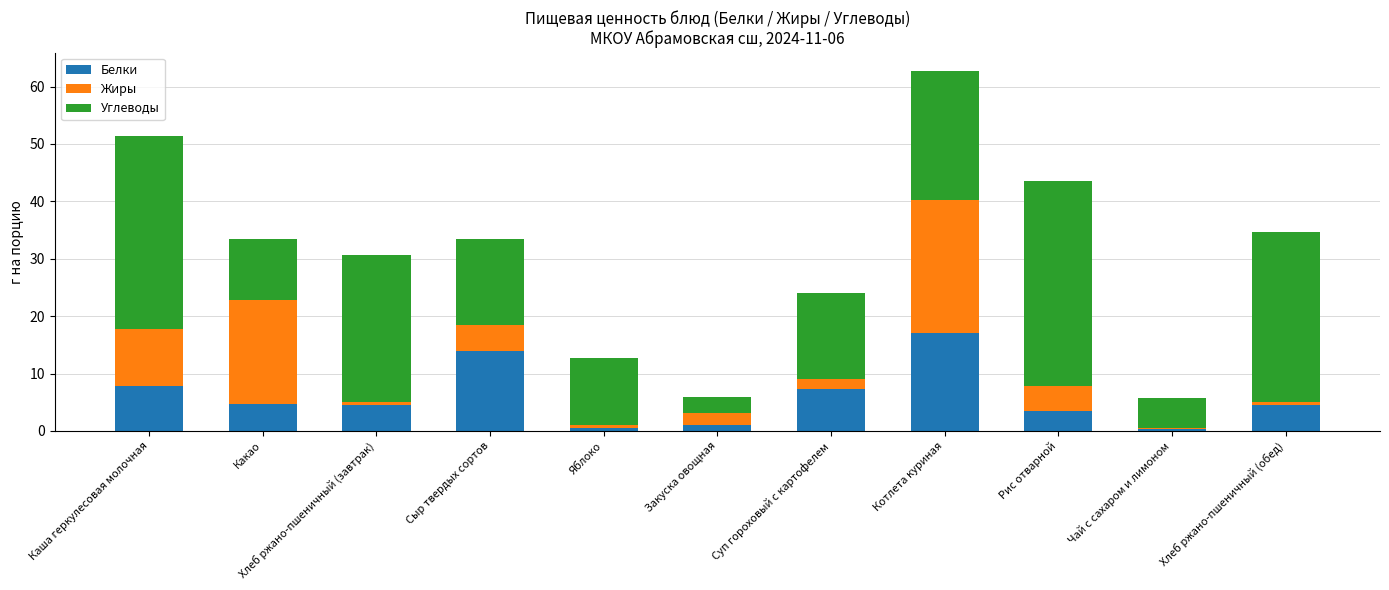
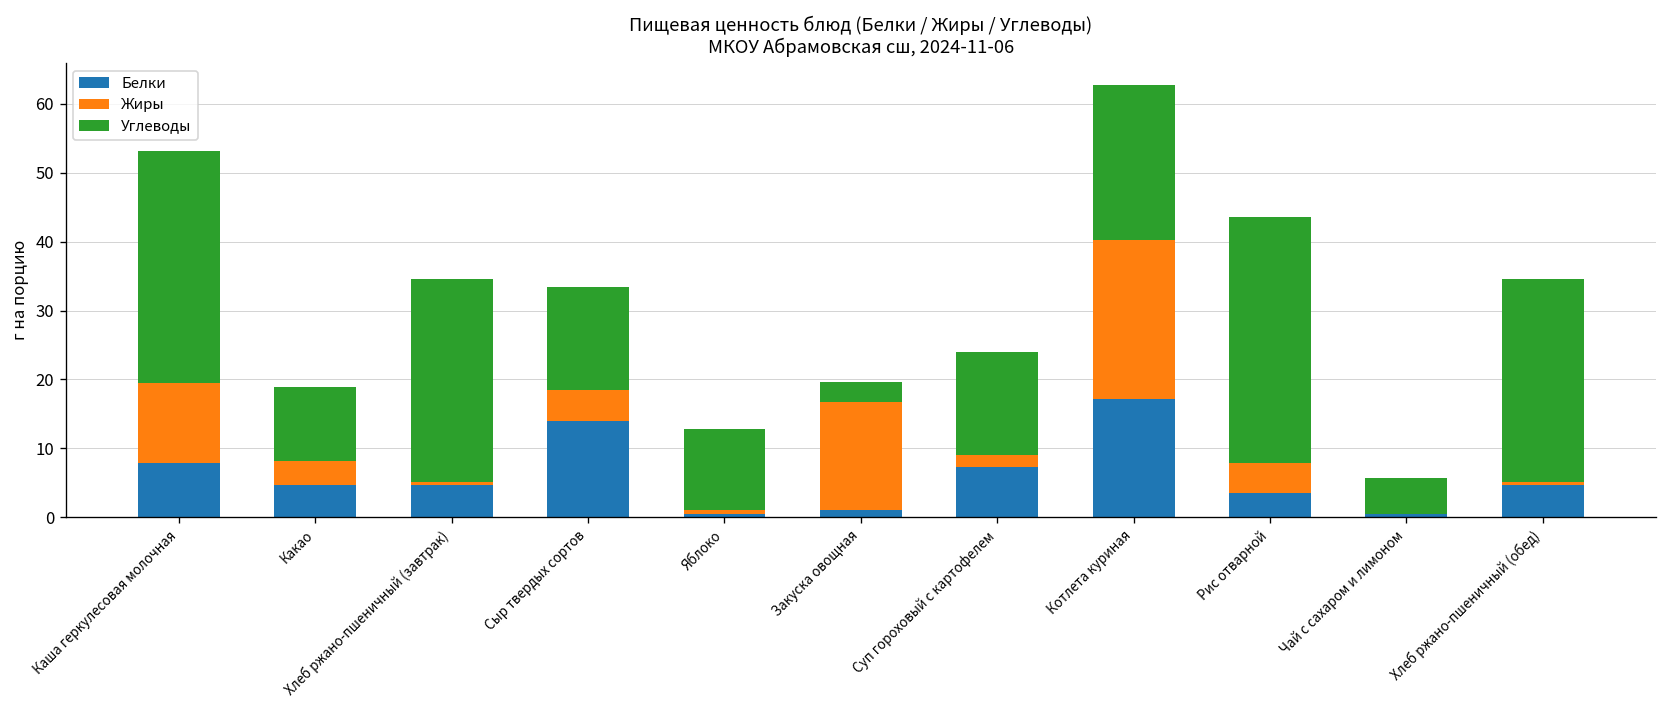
  {
    "Белки": {
      "Каша геркулесовая молочная": 8,
      "Какао": 5,
      "Хлеб ржано-пшеничный (завтрак)": 5,
      "Сыр твердых сортов": 14,
      "Яблоко": 1,
      "Закуска овощная": 1,
      "Суп гороховый с картофелем": 7,
      "Котлета куриная": 17,
      "Рис отварной": 4,
      "Хлеб ржано-пшеничный (обед)": 5
    },
    "Жиры": {
-     "Каша геркулесовая молочная": 10,
-     "Какао": 18,
+     "Каша геркулесовая молочная": 12,
+     "Какао": 4,
      "Хлеб ржано-пшеничный (завтрак)": 1,
      "Сыр твердых сортов": 4,
      "Яблоко": 1,
-     "Закуска овощная": 2,
+     "Закуска овощная": 16,
      "Суп гороховый с картофелем": 2,
      "Котлета куриная": 23,
      "Рис отварной": 4,
      "Хлеб ржано-пшеничный (обед)": 1
    },
    "Углеводы": {
      "Каша геркулесовая молочная": 34,
      "Какао": 11,
-     "Хлеб ржано-пшеничный (завтрак)": 26,
+     "Хлеб ржано-пшеничный (завтрак)": 30,
      "Сыр твердых сортов": 15,
      "Яблоко": 12,
      "Закуска овощная": 3,
      "Суп гороховый с картофелем": 15,
      "Котлета куриная": 23,
      "Рис отварной": 36,
      "Чай с сахаром и лимоном": 5,
      "Хлеб ржано-пшеничный (обед)": 30
    }
  }
